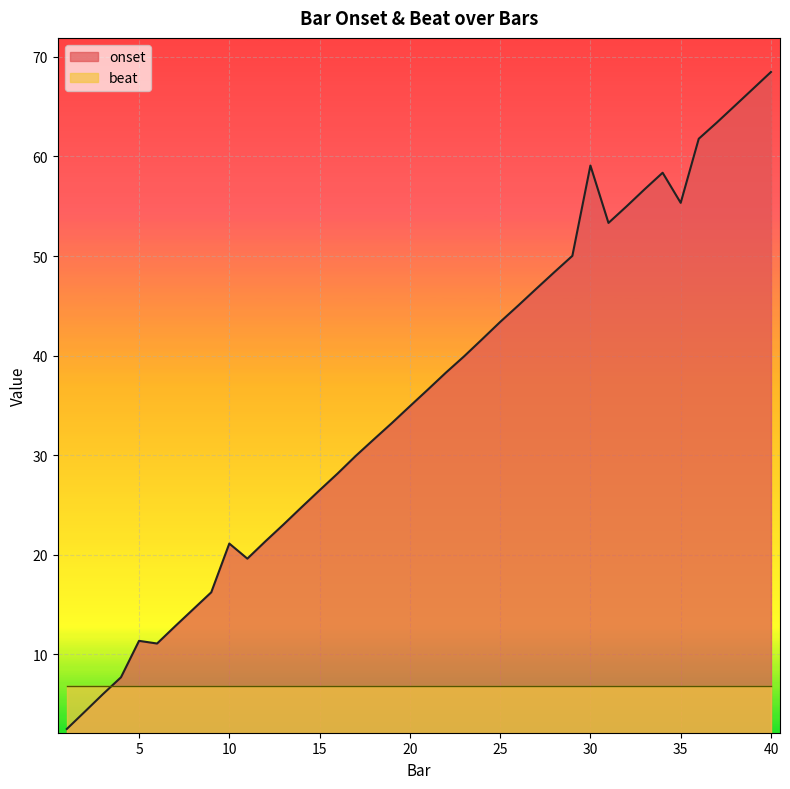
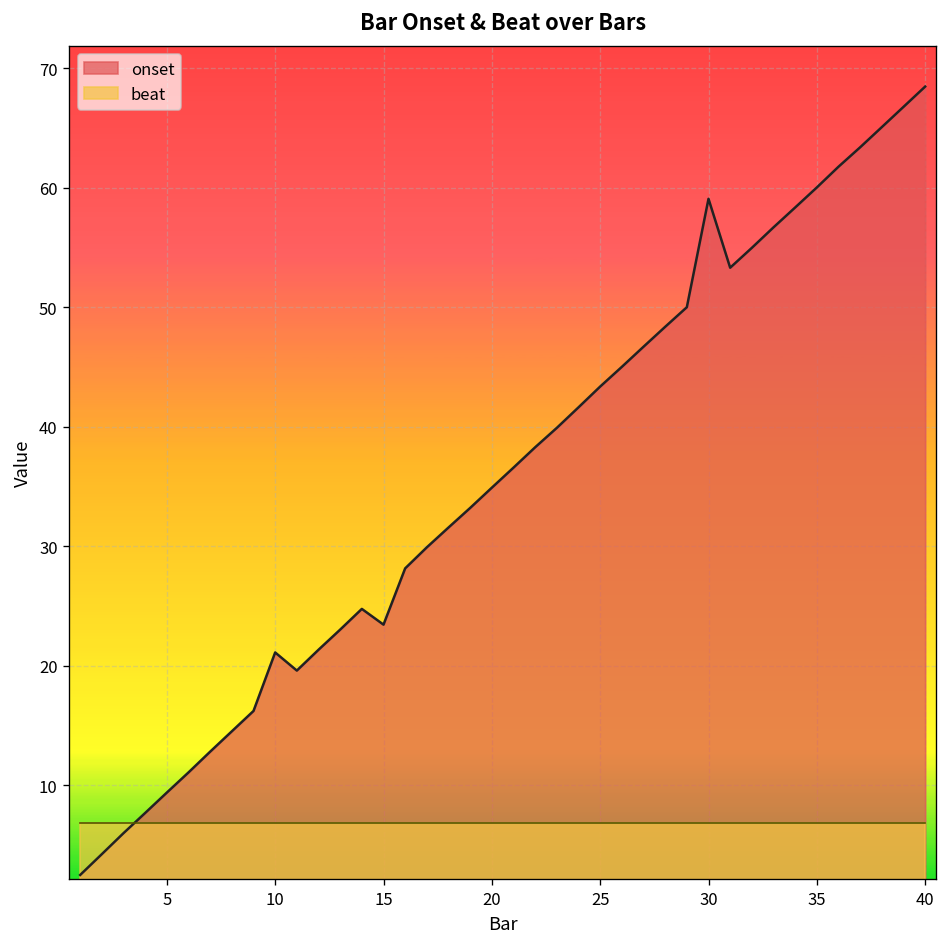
  {
    "onset": {
-     "5": 11,
+     "5": 9,
      "10": 21,
-     "15": 26,
+     "15": 23,
      "20": 35,
      "25": 43,
      "30": 59,
-     "35": 55,
+     "35": 60,
      "40": 68
    },
    "beat": {
      "5": 7,
      "10": 7,
      "15": 7,
      "20": 7,
      "25": 7,
      "30": 7,
      "35": 7,
      "40": 7
    }
  }
